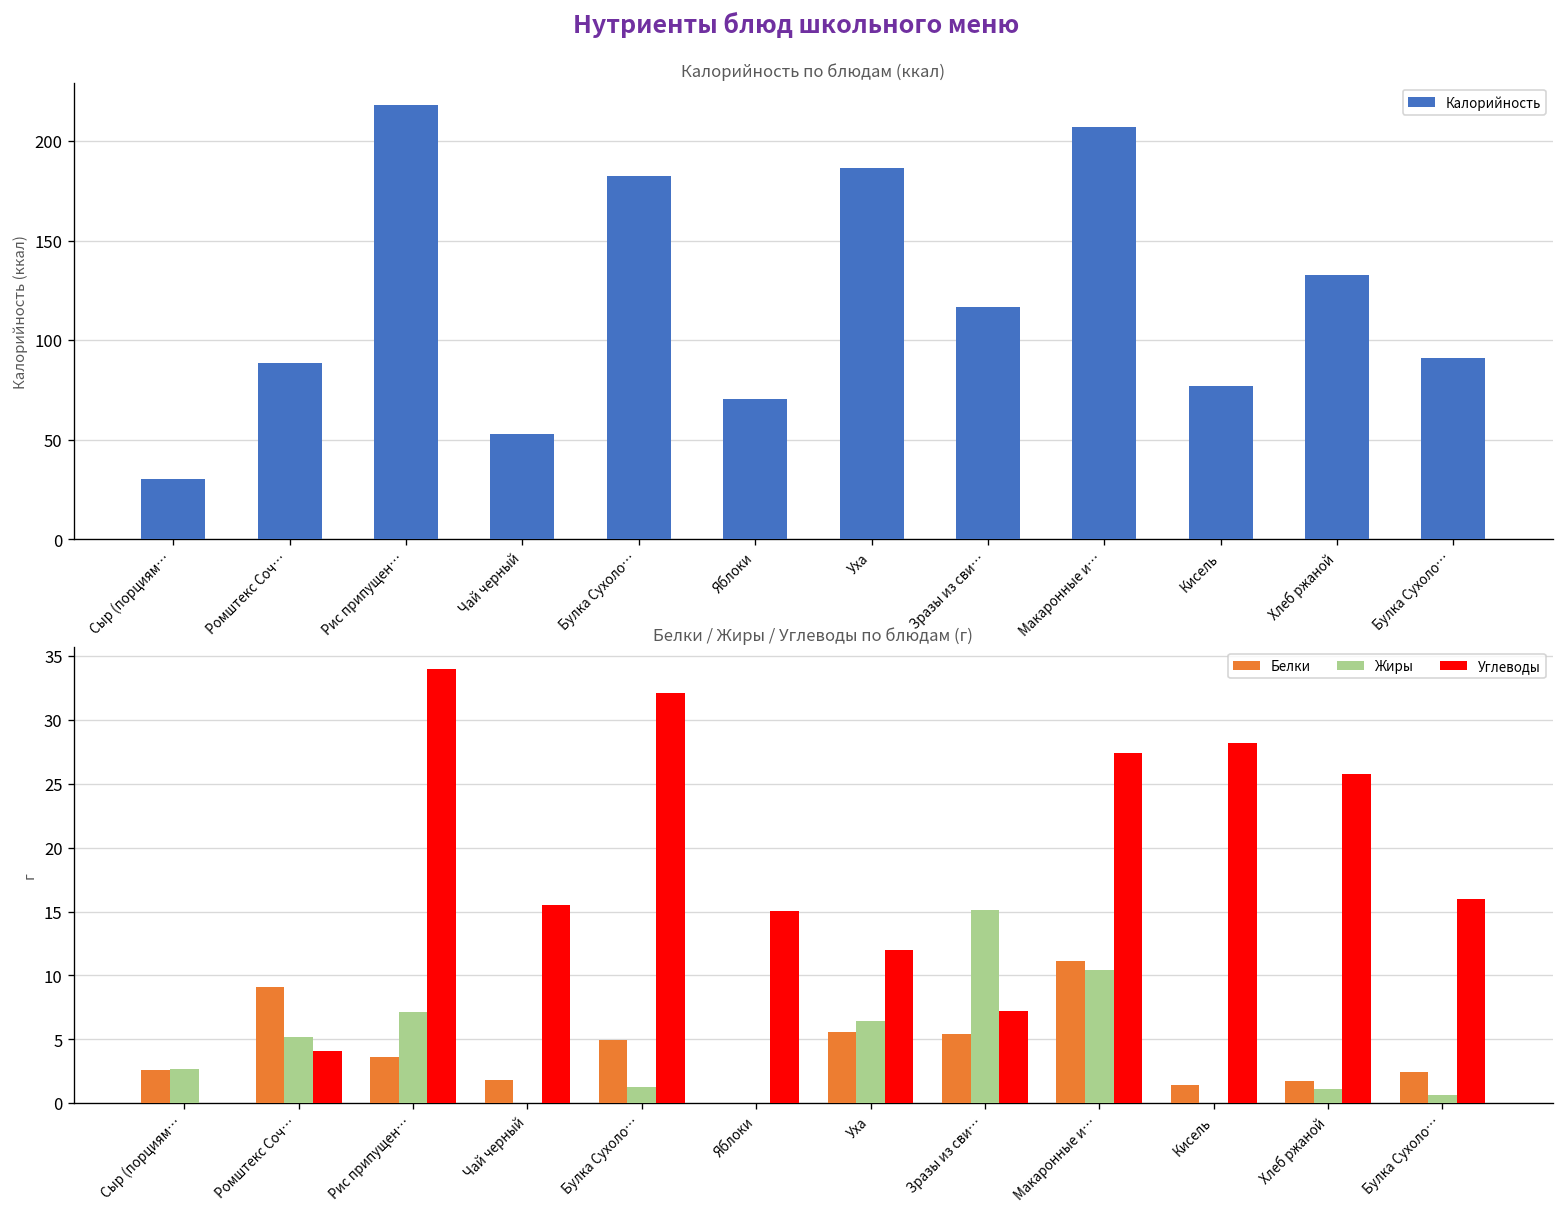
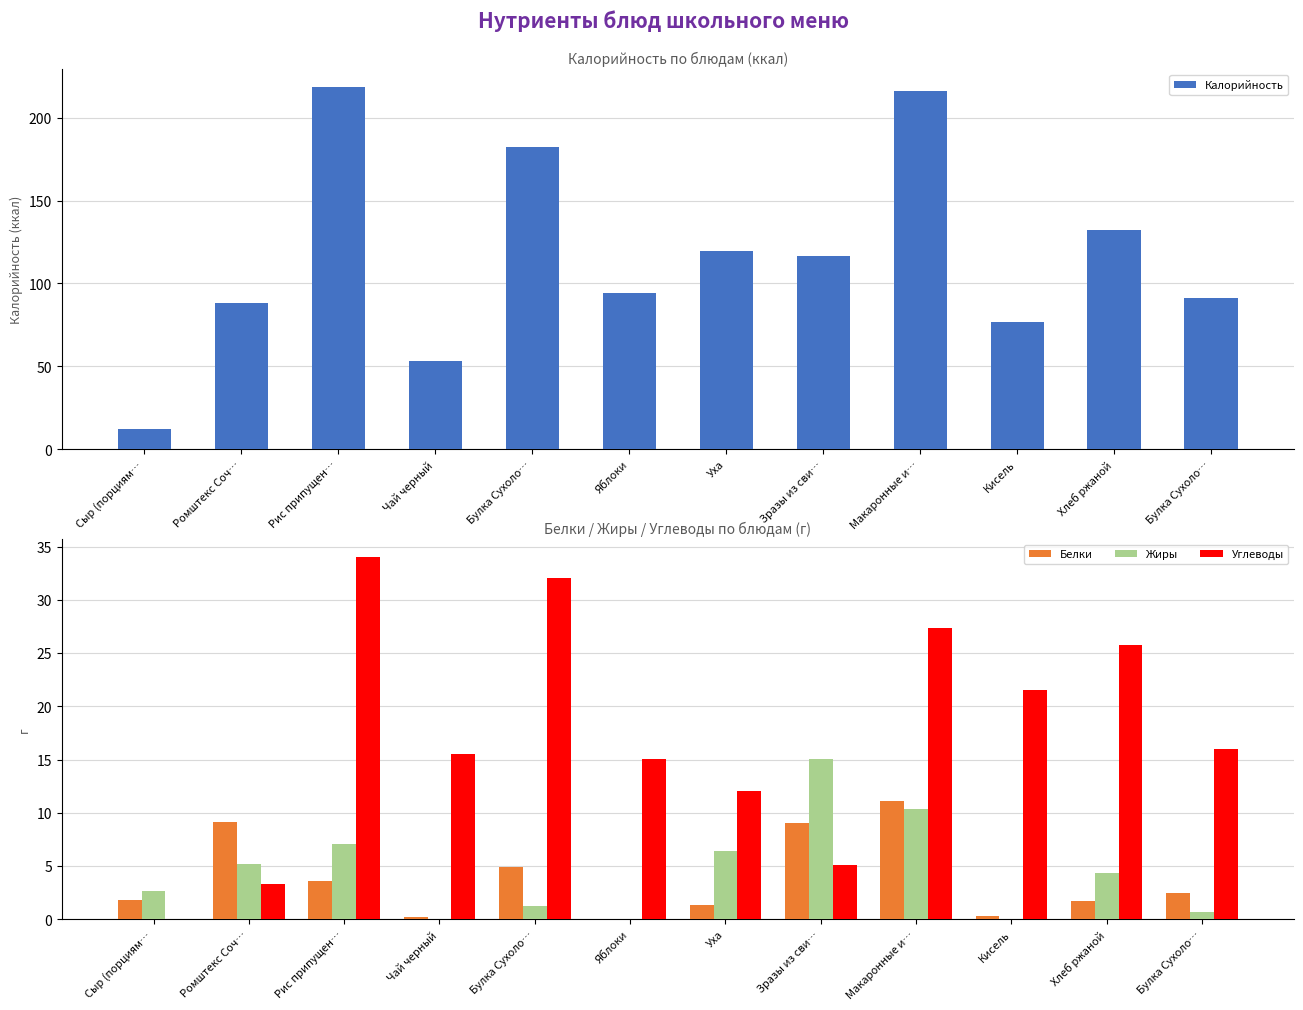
  {
    "Калорийность по блюдам (ккал)": {
-     "Сыр (порциям…": 30,
+     "Сыр (порциям…": 12,
      "Ромштекс Соч…": 88,
      "Рис припущен…": 218,
      "Чай черный": 53,
-     "Яблоки": 71,
-     "Уха": 187,
+     "Яблоки": 94,
+     "Уха": 119,
      "Зразы из сви…": 117,
-     "Макаронные и…": 207,
+     "Макаронные и…": 216,
      "Кисель": 77,
      "Хлеб ржаной": 133
    },
    "Белки / Жиры / Углеводы по блюдам (г)": {
      "Белки": {
-       "Сыр (порциям…": 2.6,
+       "Сыр (порциям…": 1.8,
        "Ромштекс Соч…": 9.1,
        "Рис припущен…": 3.6,
-       "Чай черный": 1.8,
+       "Чай черный": 0.2,
        "Яблоки": 0.0,
-       "Уха": 5.6,
-       "Зразы из сви…": 5.4,
+       "Уха": 1.4,
+       "Зразы из сви…": 9.0,
        "Макаронные и…": 11.1,
-       "Кисель": 1.4,
+       "Кисель": 0.3,
        "Хлеб ржаной": 1.7
      },
      "Жиры": {
        "Сыр (порциям…": 2.7,
        "Ромштекс Соч…": 5.2,
        "Рис припущен…": 7.1,
        "Чай черный": 0.0,
        "Яблоки": 0.0,
        "Уха": 6.5,
        "Зразы из сви…": 15.1,
        "Макаронные и…": 10.4,
        "Кисель": 0.0,
-       "Хлеб ржаной": 1.1
+       "Хлеб ржаной": 4.3
      },
      "Углеводы": {
        "Сыр (порциям…": 0.0,
-       "Ромштекс Соч…": 4.1,
+       "Ромштекс Соч…": 3.3,
        "Рис припущен…": 34.0,
        "Чай черный": 15.5,
        "Яблоки": 15.1,
        "Уха": 12.0,
-       "Зразы из сви…": 7.2,
+       "Зразы из сви…": 5.1,
        "Макаронные и…": 27.4,
-       "Кисель": 28.2,
+       "Кисель": 21.5,
        "Хлеб ржаной": 25.8
      }
    }
  }
